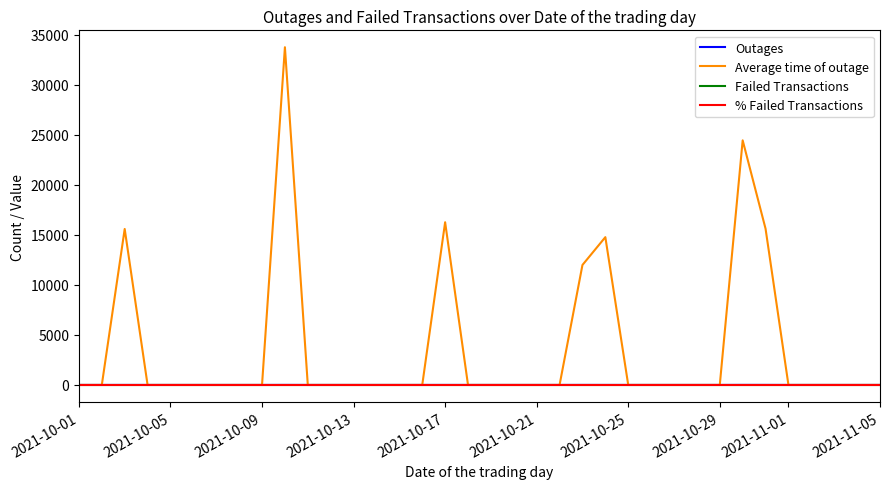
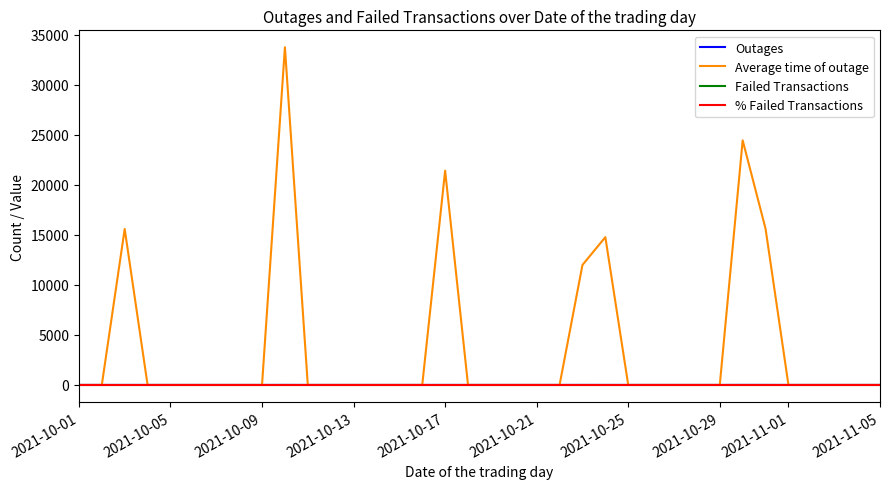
  {
    "% Failed Transactions": {
      "2021-10-17": 0
    },
    "Average time of outage": {
-     "2021-10-17": 16300
+     "2021-10-17": 21400
    }
  }
